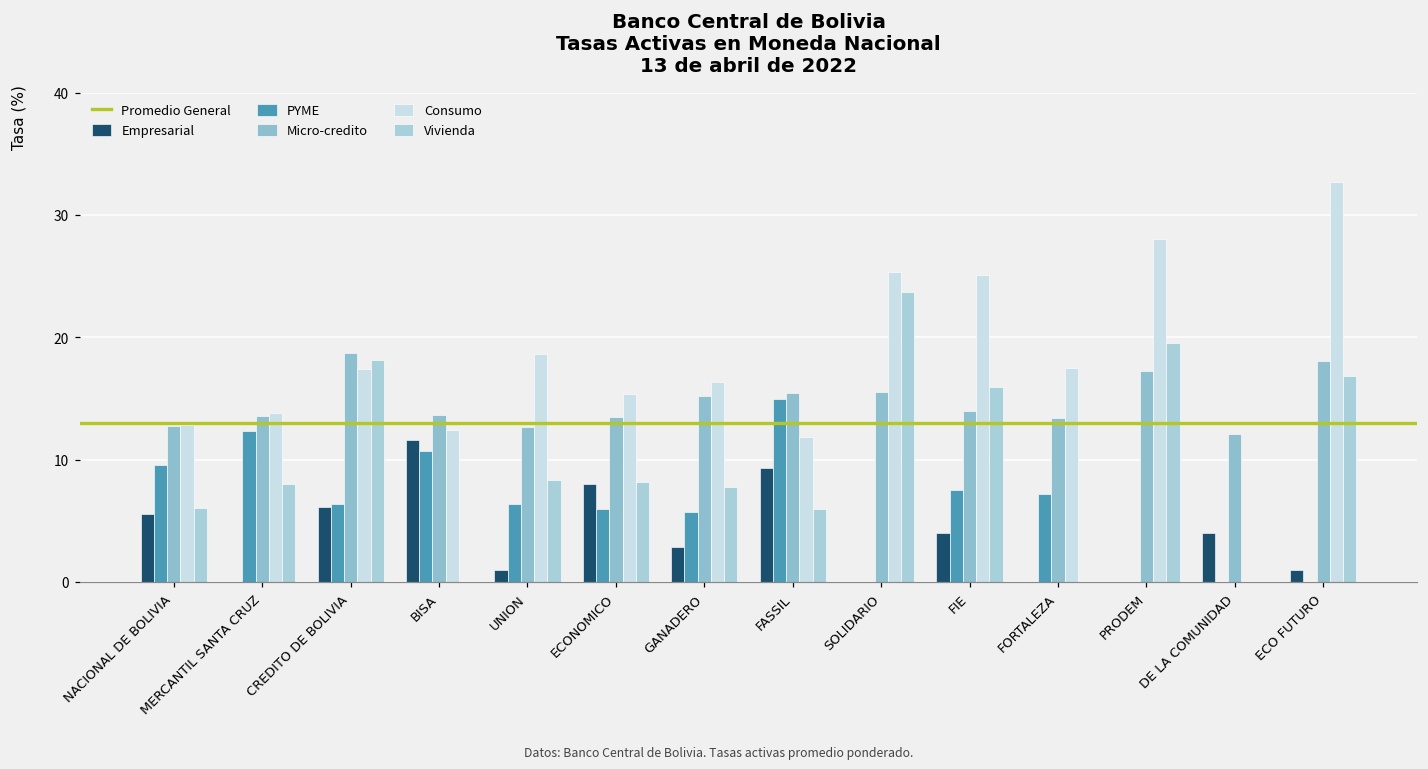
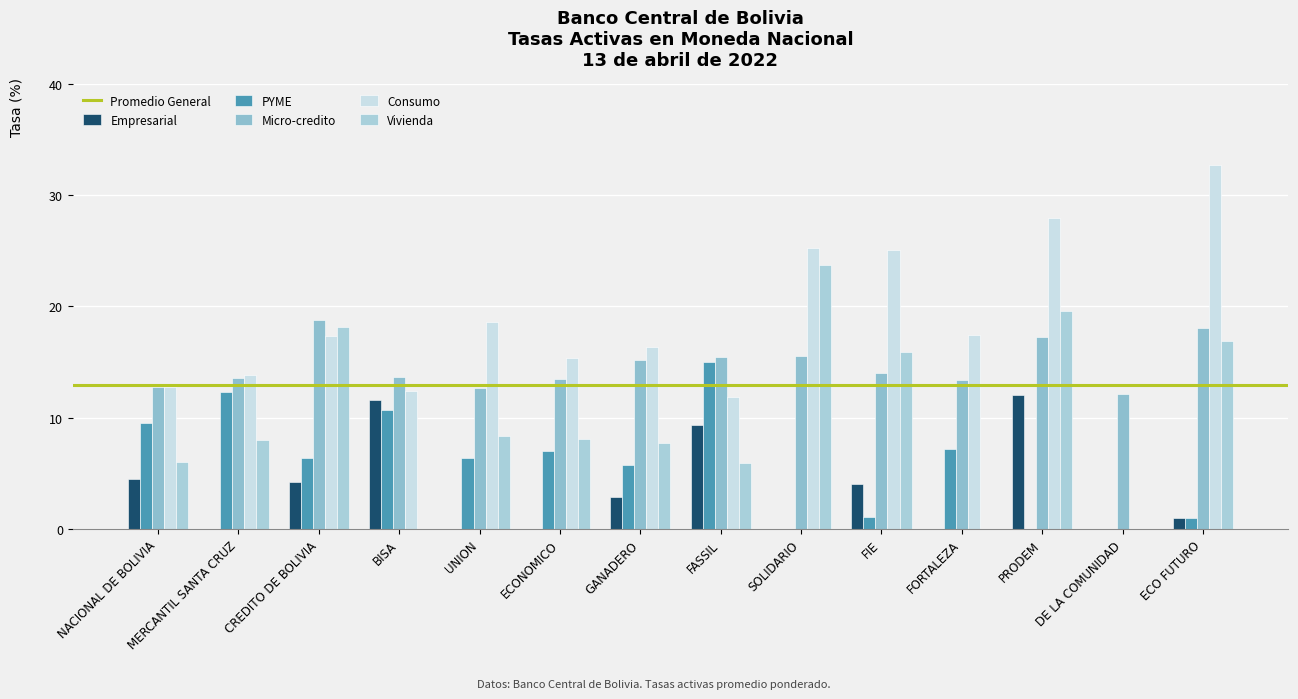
  {
    "Empresarial": {
-     "NACIONAL DE BOLIVIA": 5.6,
+     "NACIONAL DE BOLIVIA": 4.5,
      "MERCANTIL SANTA CRUZ": 0.0,
-     "CREDITO DE BOLIVIA": 6.1,
+     "CREDITO DE BOLIVIA": 4.3,
      "BISA": 11.6,
-     "UNION": 1,
-     "ECONOMICO": 8,
+     "UNION": 0,
+     "ECONOMICO": 0,
      "GANADERO": 2.8,
      "FASSIL": 9.3,
      "SOLIDARIO": 0.0,
      "FIE": 4.0,
      "FORTALEZA": 0.0,
-     "PRODEM": 0,
-     "DE LA COMUNIDAD": 4,
+     "PRODEM": 12,
+     "DE LA COMUNIDAD": 0,
      "ECO FUTURO": 1.0
    },
    "PYME": {
      "NACIONAL DE BOLIVIA": 9.5,
      "MERCANTIL SANTA CRUZ": 12.3,
      "CREDITO DE BOLIVIA": 6.3,
      "BISA": 10.7,
      "UNION": 6.4,
-     "ECONOMICO": 6.0,
+     "ECONOMICO": 7.0,
      "GANADERO": 5.7,
      "FASSIL": 15.0,
      "SOLIDARIO": 0.0,
-     "FIE": 7.5,
+     "FIE": 1.1,
      "FORTALEZA": 7.2,
      "PRODEM": 0.0,
      "DE LA COMUNIDAD": 0.0,
-     "ECO FUTURO": 0
+     "ECO FUTURO": 1
    }
  }
